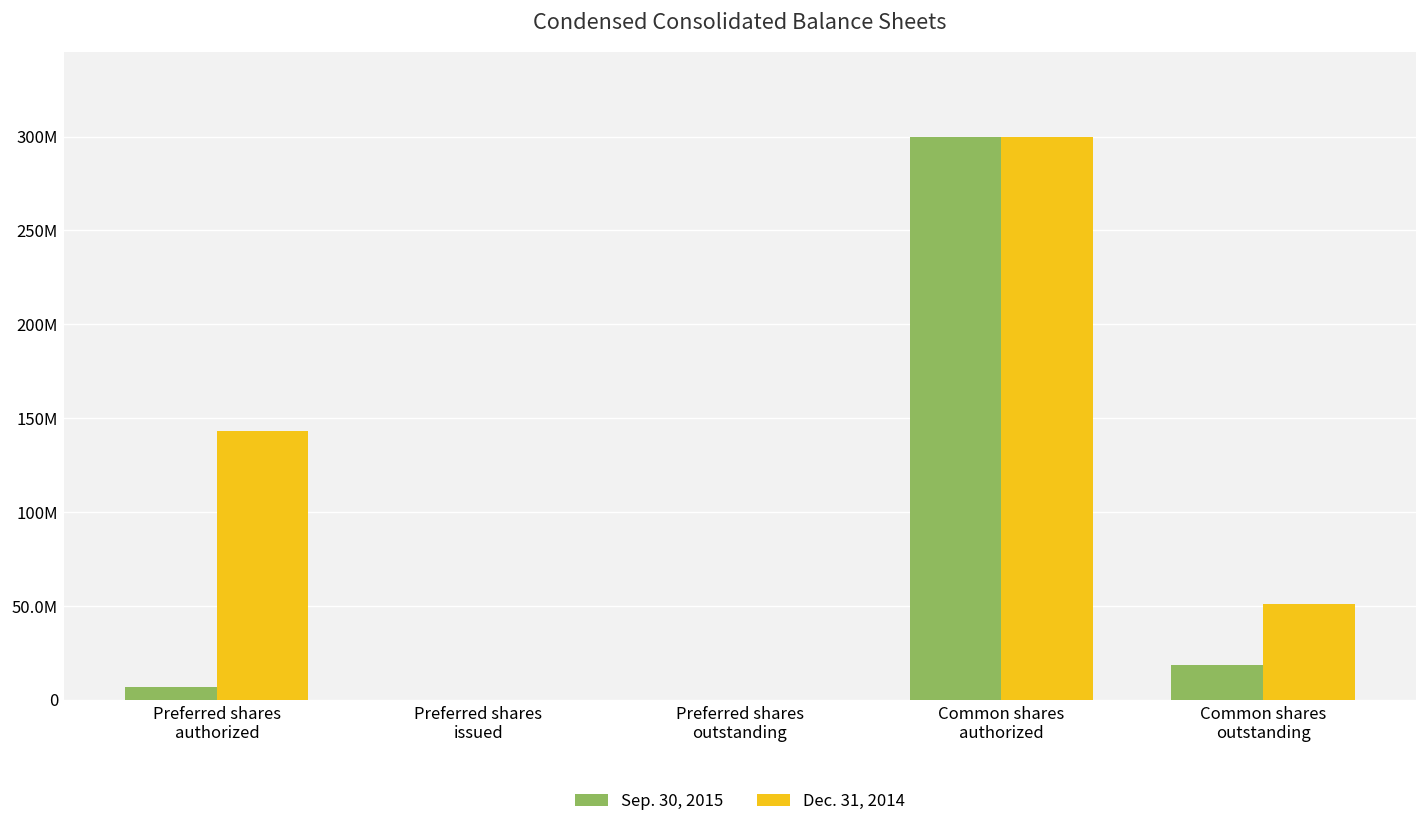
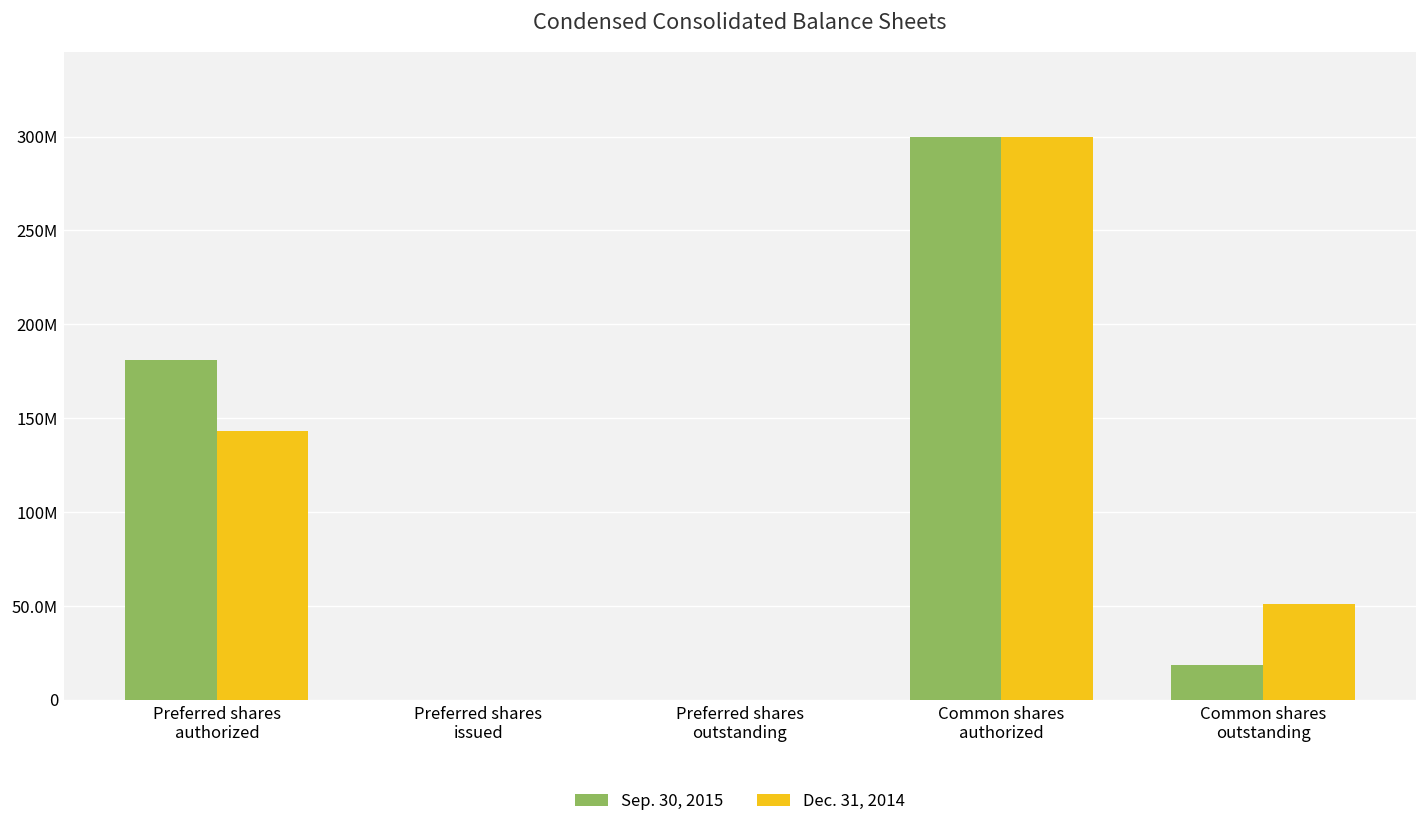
  {
    "Sep. 30, 2015": {
-     "Preferred shares authorized": 7000000,
+     "Preferred shares authorized": 181000000,
      "Preferred shares issued": 0,
      "Preferred shares outstanding": 0,
      "Common shares authorized": 300000000,
      "Common shares outstanding": 19000000
    },
    "Dec. 31, 2014": {
      "Preferred shares authorized": 143000000,
      "Preferred shares issued": 0,
      "Preferred shares outstanding": 0,
      "Common shares authorized": 300000000,
      "Common shares outstanding": 51000000
    }
  }
